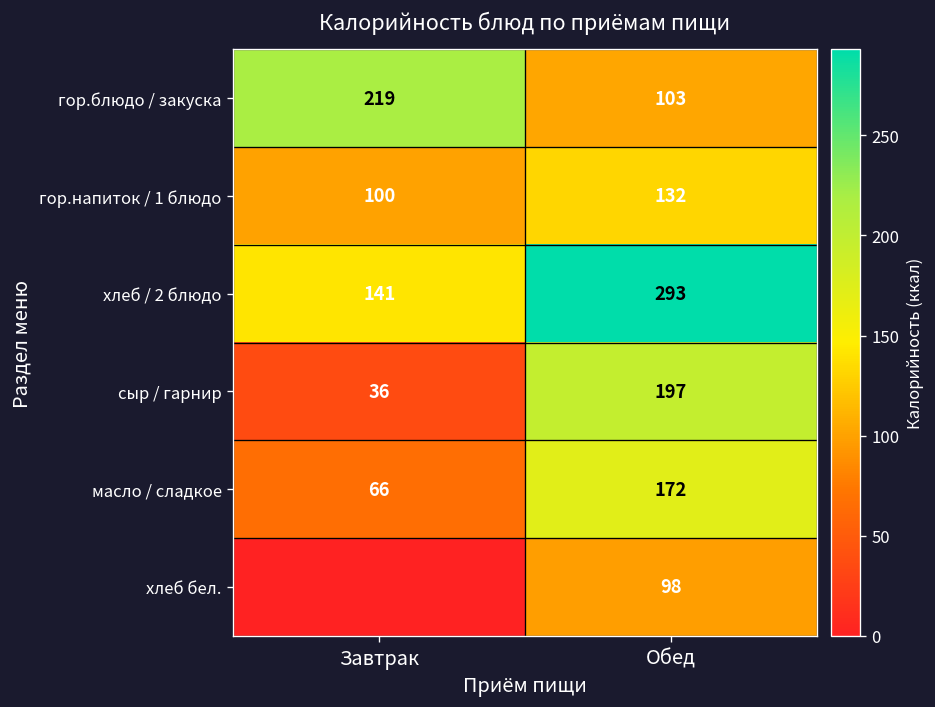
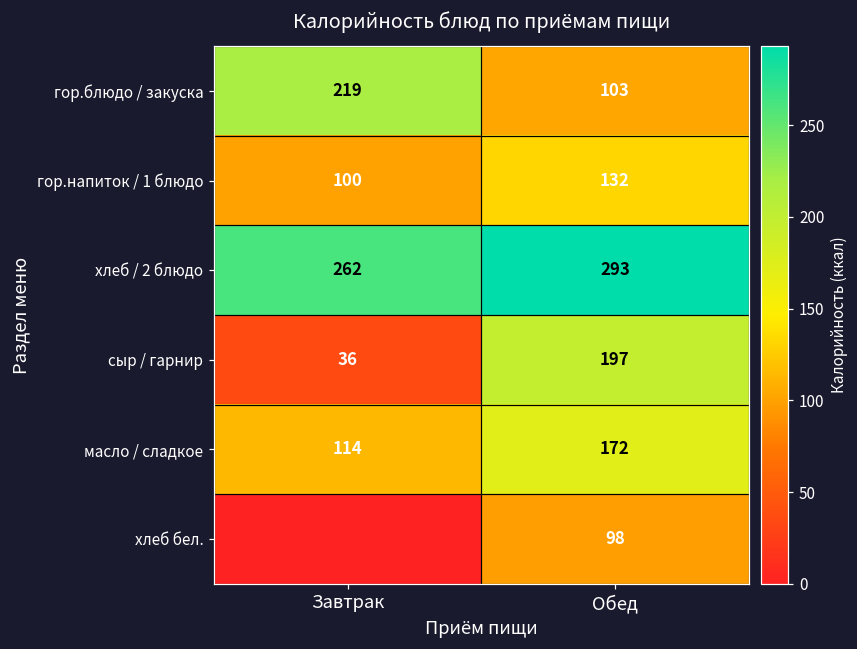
  {
    "гор.блюдо / закуска": {
      "Завтрак": 219,
      "Обед": 103
    },
    "гор.напиток / 1 блюдо": {
      "Завтрак": 100,
      "Обед": 132
    },
    "хлеб / 2 блюдо": {
-     "Завтрак": 141,
+     "Завтрак": 262,
      "Обед": 293
    },
    "сыр / гарнир": {
      "Завтрак": 36,
      "Обед": 197
    },
    "масло / сладкое": {
-     "Завтрак": 66,
+     "Завтрак": 114,
      "Обед": 172
    },
    "хлеб бел.": {
      "Обед": 98
    }
  }
